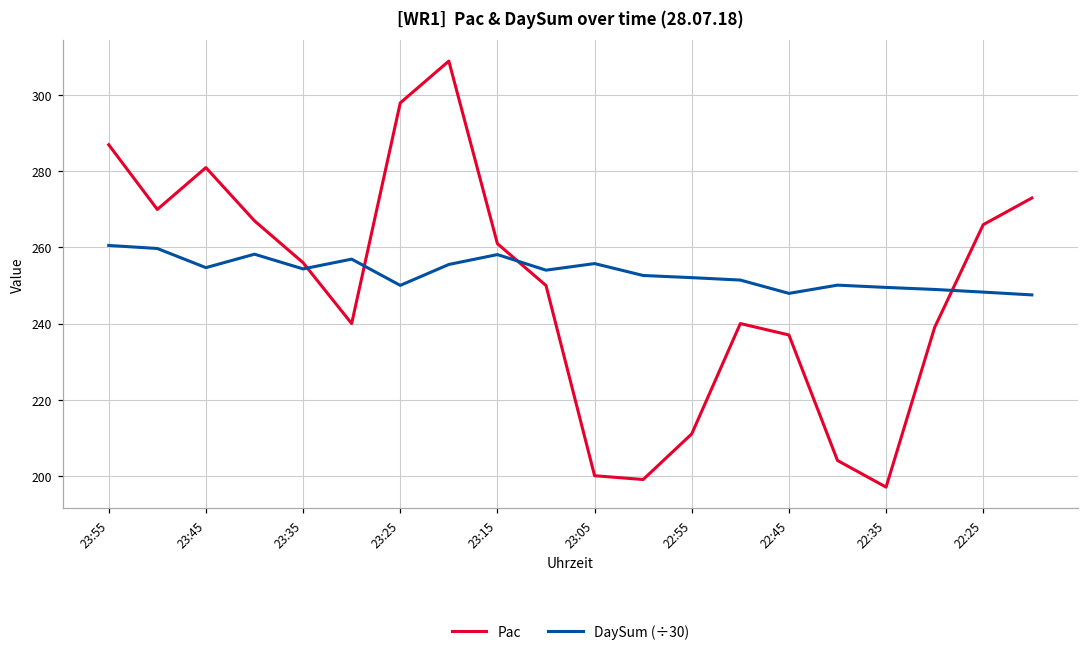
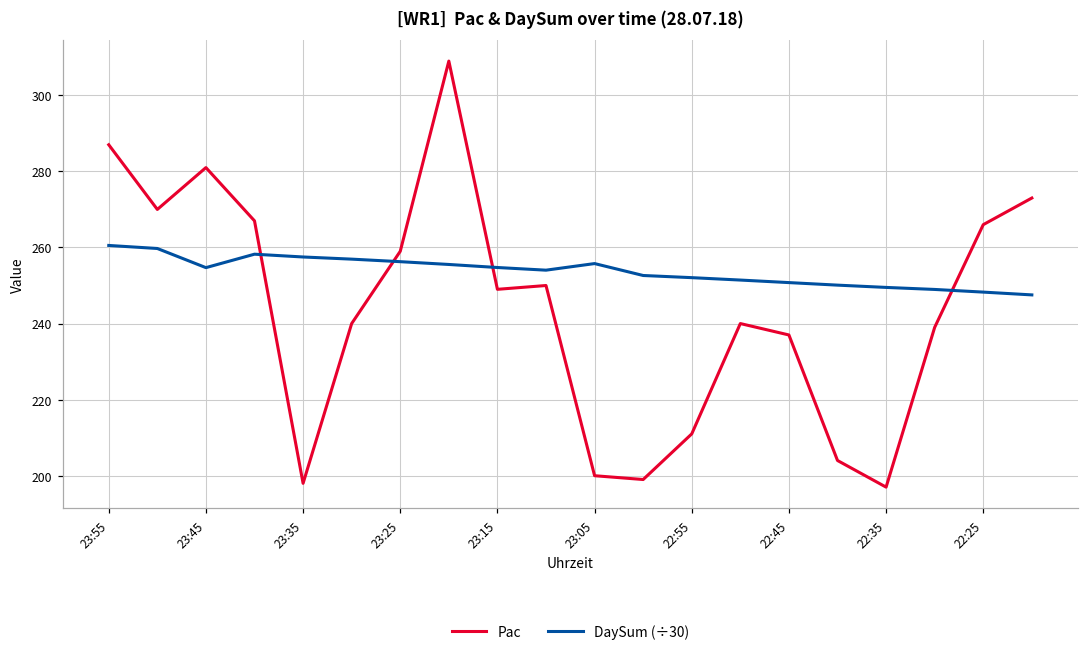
  {
    "Pac": {
      "23:55": 287,
      "23:45": 281,
-     "23:35": 256,
-     "23:25": 298,
-     "23:15": 261,
+     "23:35": 198,
+     "23:25": 259,
+     "23:15": 249,
      "23:05": 200,
      "22:55": 211,
      "22:45": 237,
      "22:35": 197,
      "22:25": 266
    },
    "DaySum (÷30)": {
      "23:55": 261,
      "23:45": 255,
-     "23:35": 254,
-     "23:25": 250,
-     "23:15": 258,
+     "23:35": 258,
+     "23:25": 256,
+     "23:15": 255,
      "23:05": 256,
      "22:55": 252,
-     "22:45": 248,
+     "22:45": 251,
      "22:35": 250,
      "22:25": 248
    }
  }
